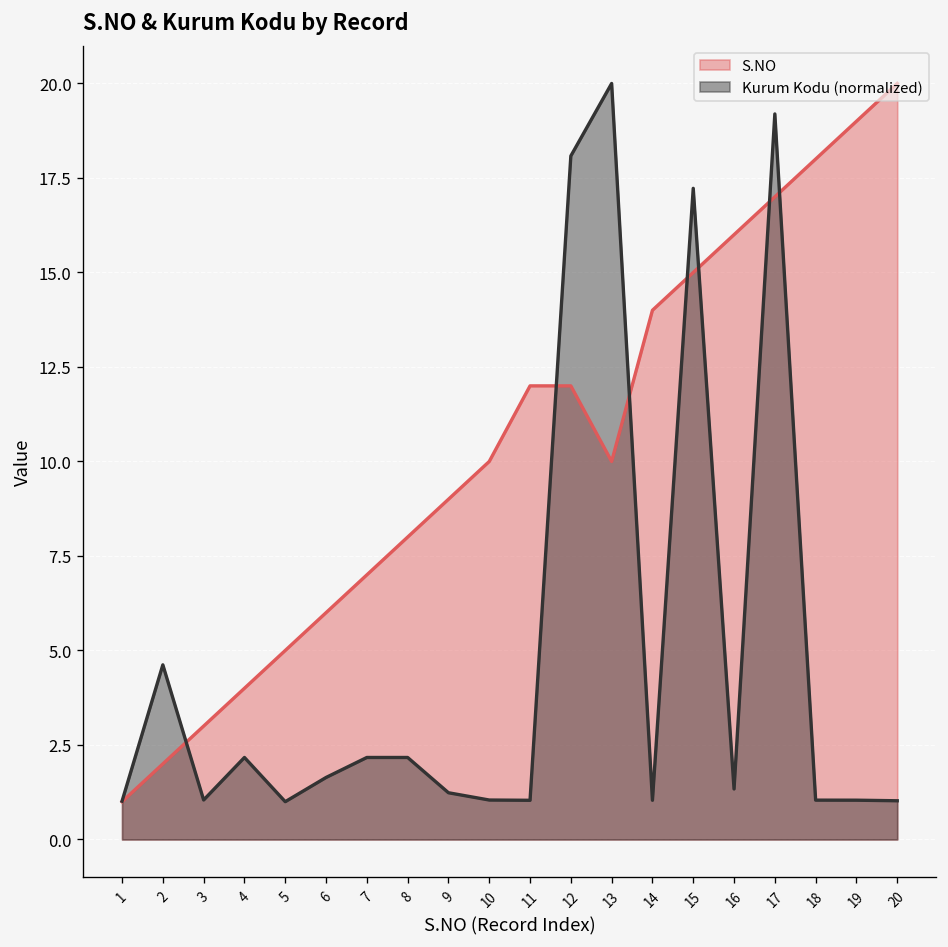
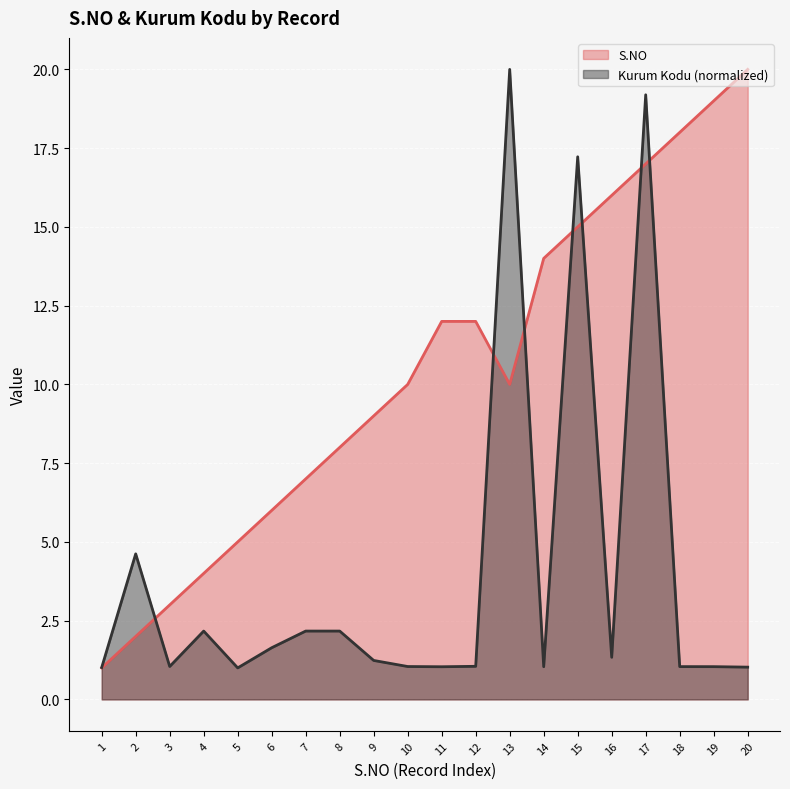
  {
    "S.NO": {
      "2": 2.0,
      "3": 3.0,
      "4": 4.0,
      "5": 5.0,
      "6": 6.0,
      "7": 7.0,
      "8": 8.0,
      "9": 9.0,
      "10": 10.0,
      "11": 12.0,
      "12": 12.0,
      "13": 10.0,
      "14": 14.0,
      "15": 15.0,
      "16": 16.0,
      "17": 17.0,
      "18": 18.0,
      "19": 19.0
    },
    "Kurum Kodu (normalized)": {
      "2": 4.6,
      "3": 1.0,
      "4": 2.2,
      "5": 1.0,
      "6": 1.6,
      "7": 2.2,
      "8": 2.2,
      "9": 1.2,
      "10": 1.0,
      "11": 1.0,
-     "12": 18.1,
+     "12": 1.1,
      "13": 20.0,
      "14": 1.0,
      "15": 17.2,
      "16": 1.3,
      "17": 19.2,
      "18": 1.0,
      "19": 1.0,
      "20": 1.0
    }
  }
